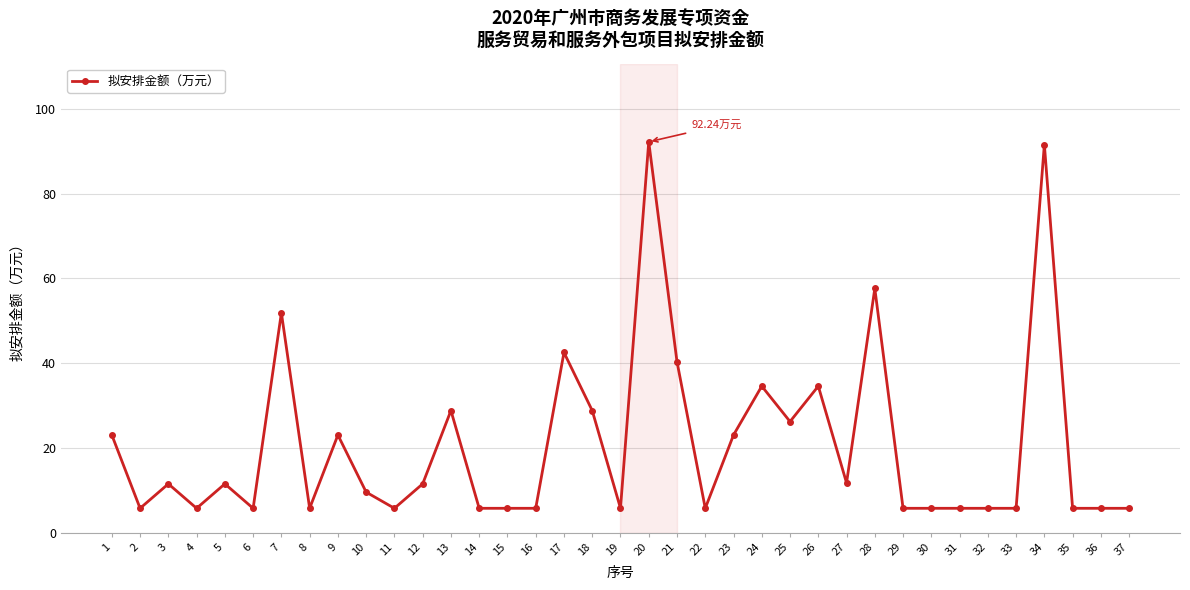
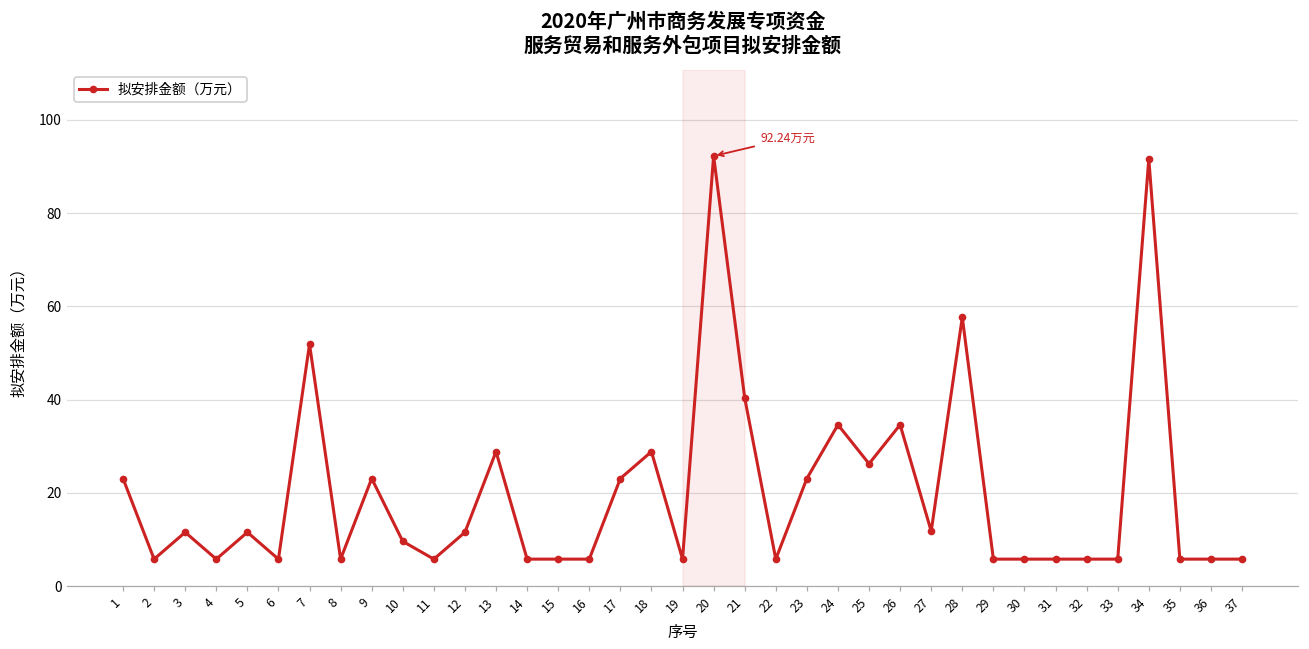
  {
    "1": 23,
    "2": 6,
    "3": 12,
    "4": 6,
    "5": 12,
    "6": 6,
    "7": 52,
    "8": 6,
    "9": 23,
    "10": 10,
    "11": 6,
    "12": 12,
    "13": 29,
    "14": 6,
    "15": 6,
    "16": 6,
-   "17": 43,
+   "17": 23,
    "18": 29,
    "19": 6,
    "21": 40,
    "22": 6,
    "23": 23,
    "24": 35,
    "25": 26,
    "26": 35,
    "27": 12,
    "28": 58,
    "29": 6,
    "30": 6,
    "31": 6,
    "32": 6,
    "33": 6,
    "34": 92,
    "35": 6,
    "36": 6,
    "37": 6
  }
